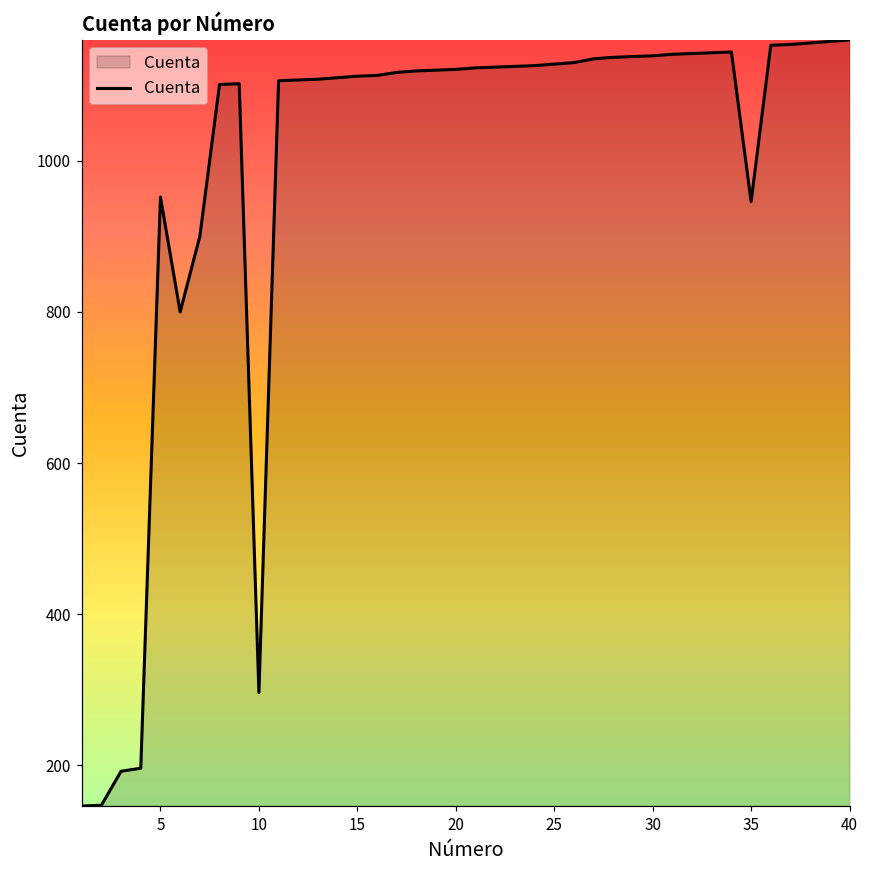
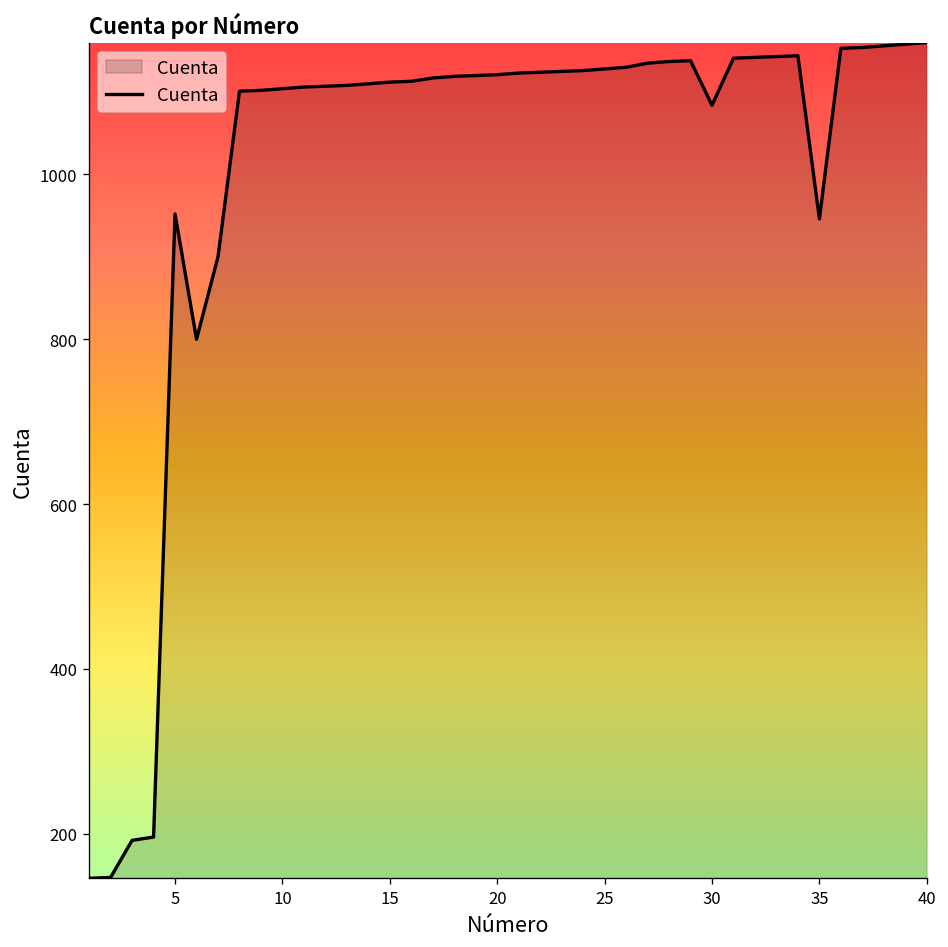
  {
    "5": 950,
-   "10": 300,
+   "10": 1100,
    "15": 1110,
    "20": 1120,
    "25": 1130,
-   "30": 1140,
+   "30": 1080,
    "35": 950,
    "40": 1160
  }
